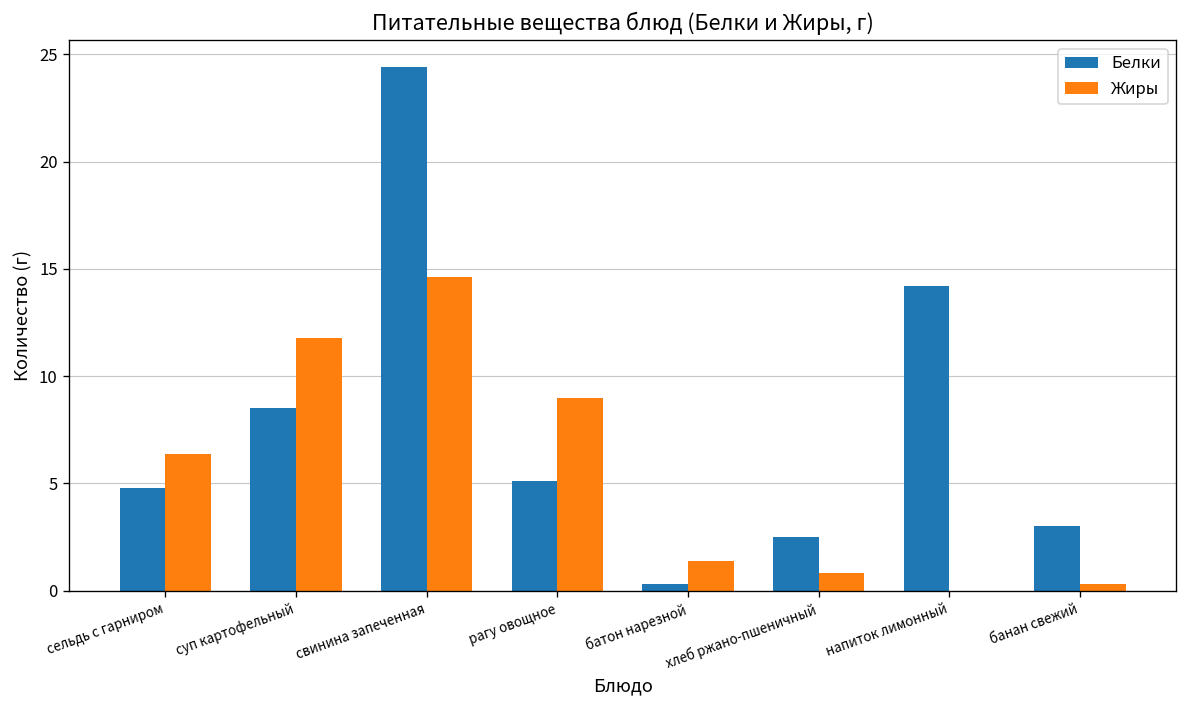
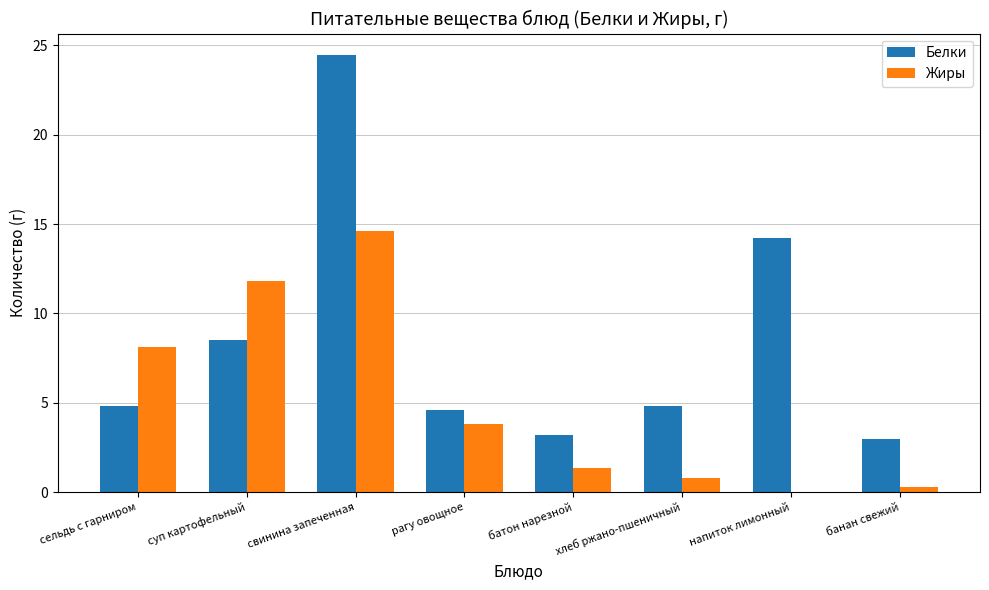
  {
    "Белки": {
      "сельдь с гарниром": 4.8,
      "суп картофельный": 8.5,
      "свинина запеченная": 24.4,
-     "рагу овощное": 5.1,
-     "батон нарезной": 0.3,
-     "хлеб ржано-пшеничный": 2.5,
+     "рагу овощное": 4.6,
+     "батон нарезной": 3.2,
+     "хлеб ржано-пшеничный": 4.8,
      "напиток лимонный": 14.2,
      "банан свежий": 3.0
    },
    "Жиры": {
-     "сельдь с гарниром": 6.4,
+     "сельдь с гарниром": 8.1,
      "суп картофельный": 11.8,
      "свинина запеченная": 14.6,
-     "рагу овощное": 9.0,
+     "рагу овощное": 3.8,
      "батон нарезной": 1.4,
      "хлеб ржано-пшеничный": 0.8,
      "напиток лимонный": 0.0,
      "банан свежий": 0.3
    }
  }
